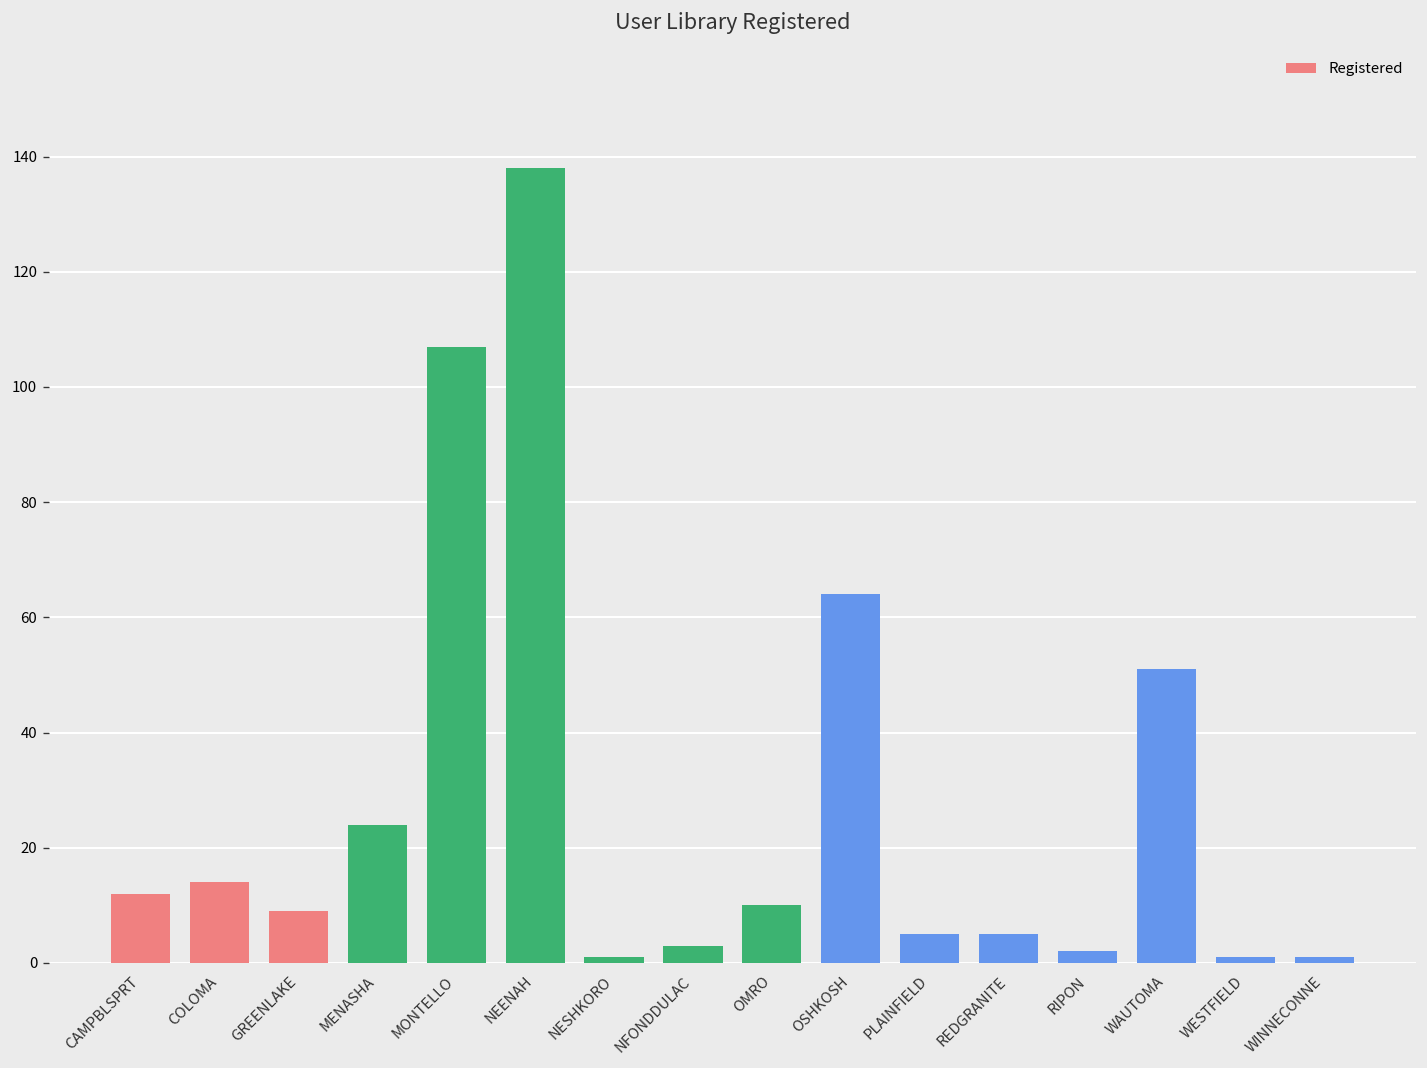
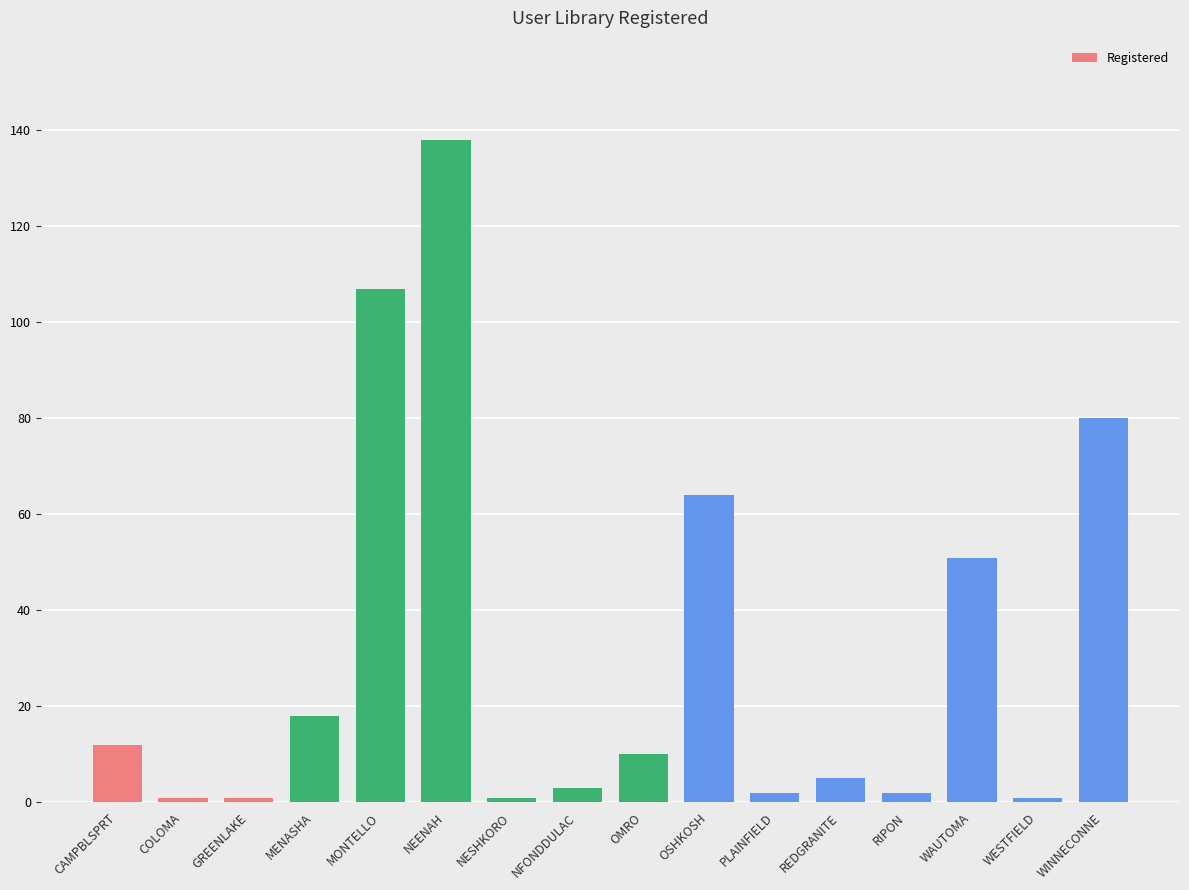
  {
    "CAMPBLSPRT": 12,
-   "COLOMA": 14,
-   "GREENLAKE": 9,
-   "MENASHA": 24,
+   "COLOMA": 1,
+   "GREENLAKE": 1,
+   "MENASHA": 18,
    "MONTELLO": 107,
    "NEENAH": 138,
    "NESHKORO": 1,
    "NFONDDULAC": 3,
    "OMRO": 10,
    "OSHKOSH": 64,
-   "PLAINFIELD": 5,
+   "PLAINFIELD": 2,
    "REDGRANITE": 5,
    "RIPON": 2,
    "WAUTOMA": 51,
    "WESTFIELD": 1,
-   "WINNECONNE": 1
+   "WINNECONNE": 80
  }
